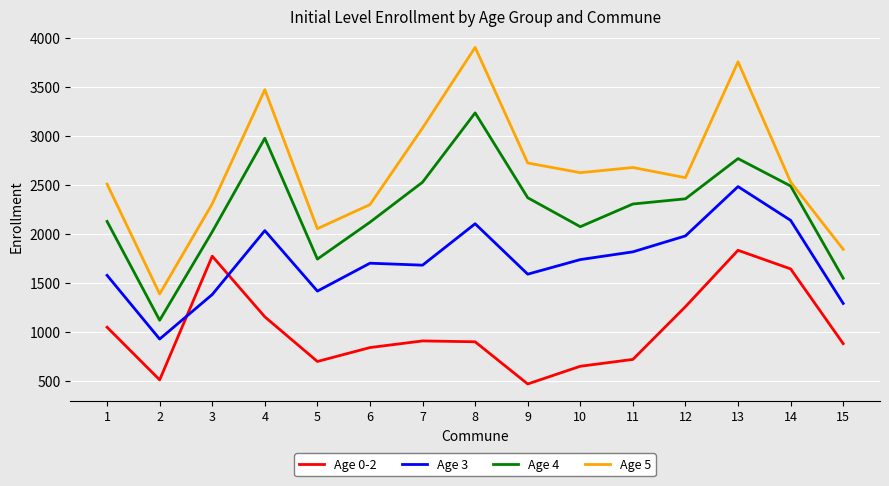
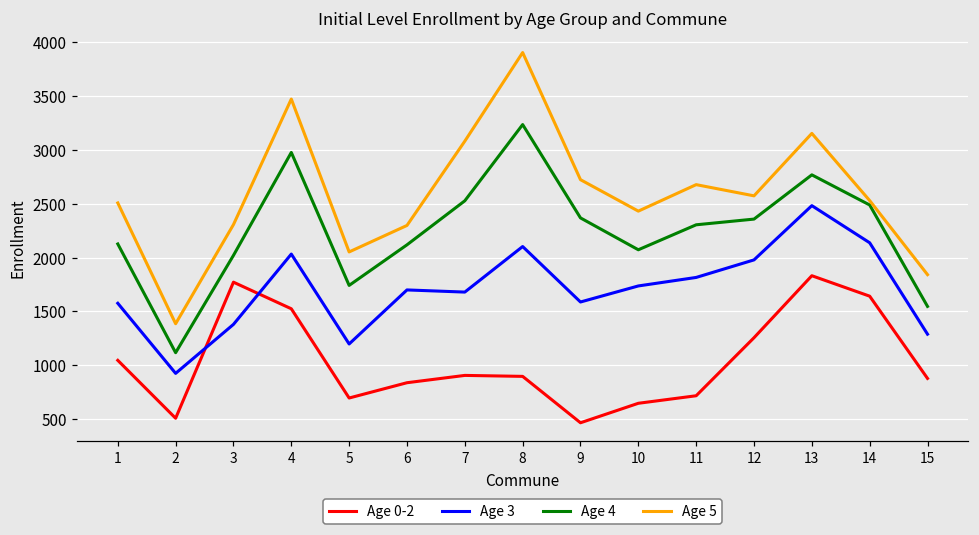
  {
    "Age 0-2": {
      "1": 1000,
      "2": 500,
      "3": 1800,
-     "4": 1200,
+     "4": 1500,
      "5": 700,
      "6": 800,
      "7": 900,
      "8": 900,
      "9": 500,
      "10": 600,
      "11": 700,
      "12": 1300,
      "13": 1800,
      "14": 1600,
      "15": 900
    },
    "Age 3": {
      "1": 1600,
      "2": 900,
      "3": 1400,
      "4": 2000,
-     "5": 1400,
+     "5": 1200,
      "6": 1700,
      "7": 1700,
      "8": 2100,
      "9": 1600,
      "10": 1700,
      "11": 1800,
      "12": 2000,
      "13": 2500,
      "14": 2100,
      "15": 1300
    },
    "Age 4": {
      "1": 2100,
      "2": 1100,
      "3": 2000,
      "4": 3000,
      "5": 1700,
      "6": 2100,
      "7": 2500,
      "8": 3200,
      "9": 2400,
      "10": 2100,
      "11": 2300,
      "12": 2400,
      "13": 2800,
      "14": 2500,
      "15": 1500
    },
    "Age 5": {
      "1": 2500,
      "2": 1400,
      "3": 2300,
      "4": 3500,
      "5": 2100,
      "6": 2300,
      "7": 3100,
      "8": 3900,
      "9": 2700,
-     "10": 2600,
+     "10": 2400,
      "11": 2700,
      "12": 2600,
-     "13": 3800,
+     "13": 3200,
      "14": 2500,
      "15": 1800
    }
  }
